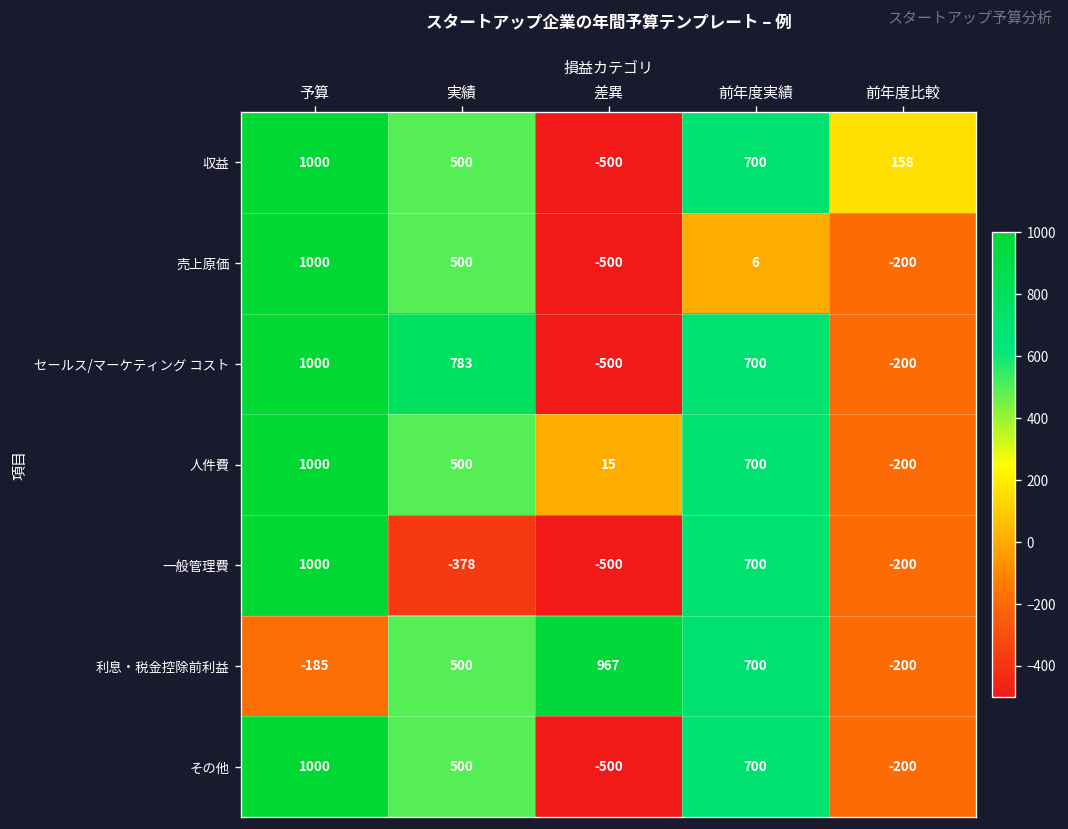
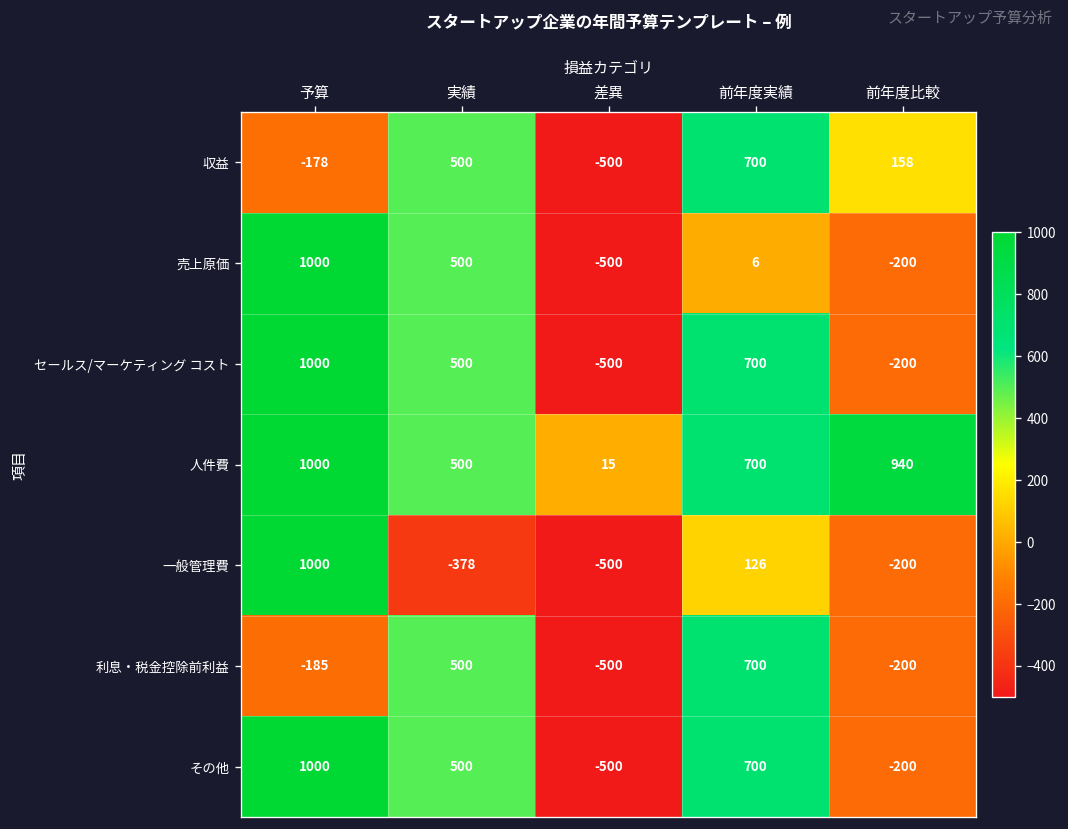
  {
    "収益": {
-     "予算": 1000,
+     "予算": -178,
      "実績": 500,
      "差異": -500,
      "前年度実績": 700,
      "前年度比較": 158
    },
    "売上原価": {
      "予算": 1000,
      "実績": 500,
      "差異": -500,
      "前年度実績": 6,
      "前年度比較": -200
    },
    "セールス/マーケティング コスト": {
      "予算": 1000,
-     "実績": 783,
+     "実績": 500,
      "差異": -500,
      "前年度実績": 700,
      "前年度比較": -200
    },
    "人件費": {
      "予算": 1000,
      "実績": 500,
      "差異": 15,
      "前年度実績": 700,
-     "前年度比較": -200
+     "前年度比較": 940
    },
    "一般管理費": {
      "予算": 1000,
      "実績": -378,
      "差異": -500,
-     "前年度実績": 700,
+     "前年度実績": 126,
      "前年度比較": -200
    },
    "利息・税金控除前利益": {
      "予算": -185,
      "実績": 500,
-     "差異": 967,
+     "差異": -500,
      "前年度実績": 700,
      "前年度比較": -200
    },
    "その他": {
      "予算": 1000,
      "実績": 500,
      "差異": -500,
      "前年度実績": 700,
      "前年度比較": -200
    }
  }
